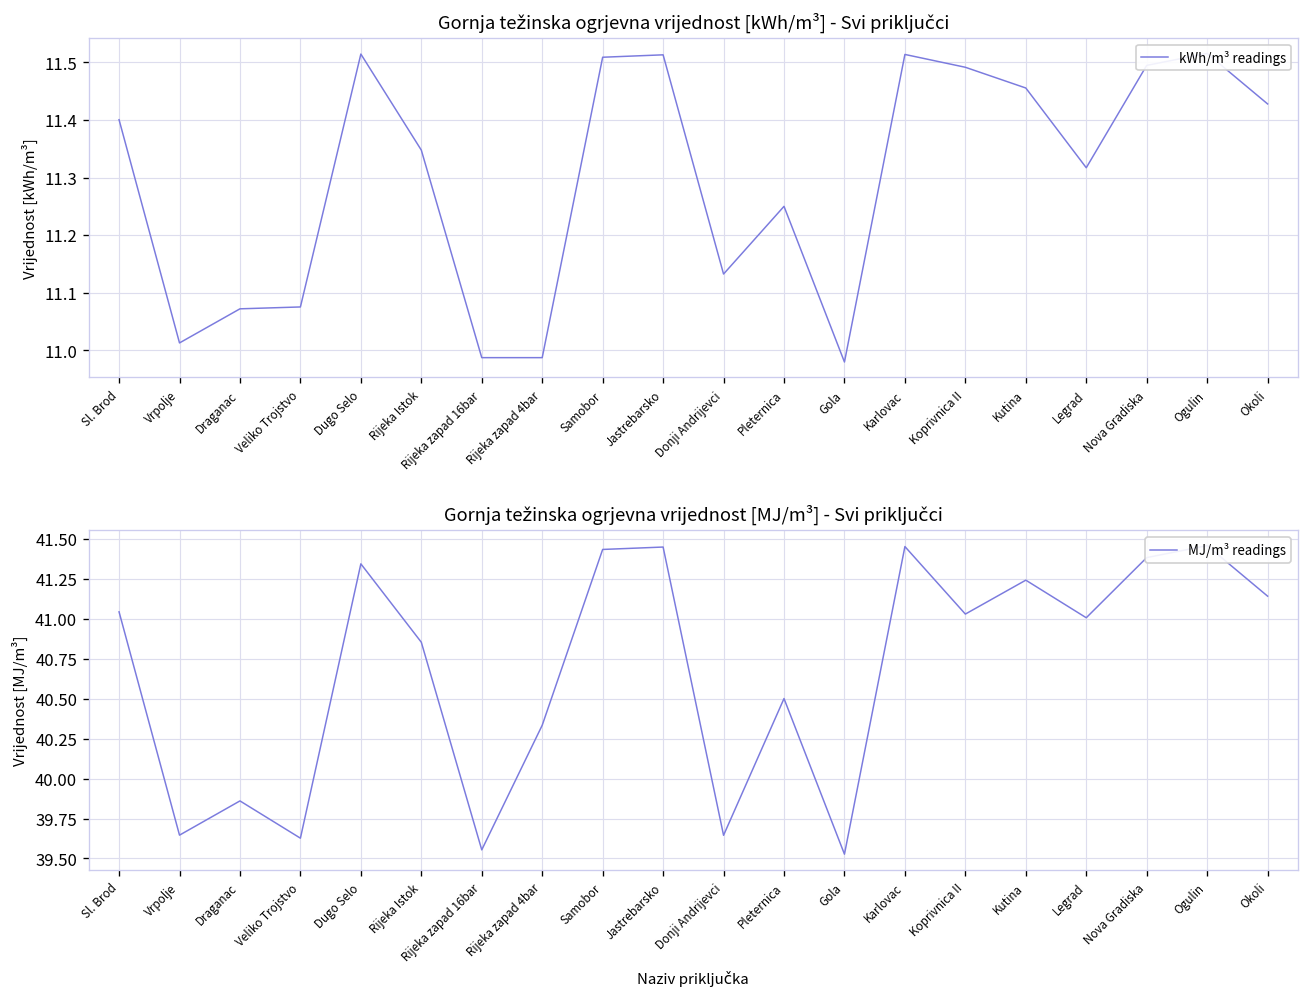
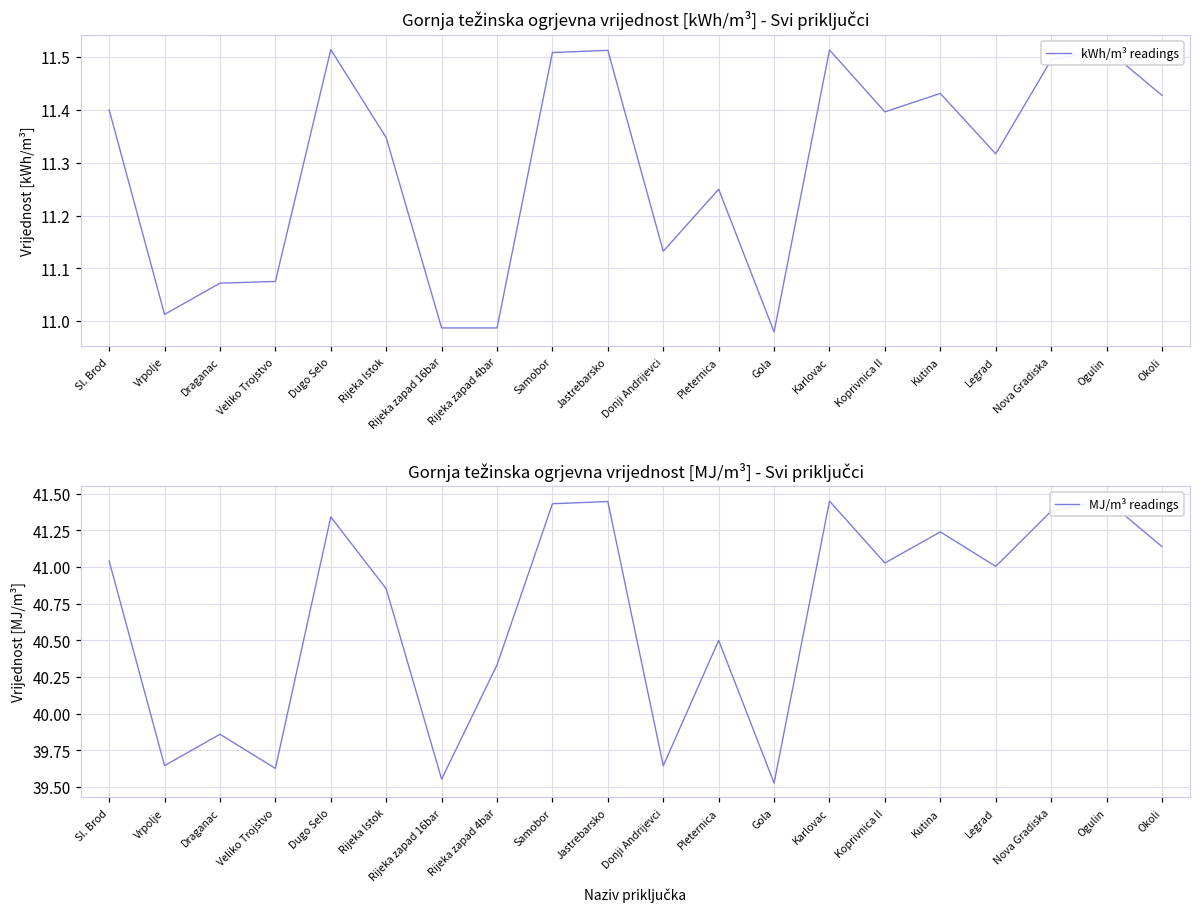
  {
    "Gornja težinska ogrjevna vrijednost [kWh/m³] - Svi priključci": {
      "Sl. Brod": 11.40,
      "Vrpolje": 11.01,
      "Draganac": 11.07,
      "Veliko Trojstvo": 11.08,
      "Dugo Selo": 11.51,
      "Rijeka Istok": 11.35,
      "Rijeka zapad 16bar": 10.99,
      "Rijeka zapad 4bar": 10.99,
      "Samobor": 11.51,
      "Jastrebarsko": 11.51,
      "Donji Andrijevci": 11.13,
      "Pleternica": 11.25,
      "Gola": 10.98,
      "Karlovac": 11.51,
-     "Koprivnica II": 11.49,
-     "Kutina": 11.46,
+     "Koprivnica II": 11.40,
+     "Kutina": 11.43,
      "Legrad": 11.32,
      "Okoli": 11.43
    },
    "Gornja težinska ogrjevna vrijednost [MJ/m³] - Svi priključci": {
      "Sl. Brod": 41.04,
      "Vrpolje": 39.65,
      "Draganac": 39.86,
      "Veliko Trojstvo": 39.63,
      "Dugo Selo": 41.34,
      "Rijeka Istok": 40.85,
      "Rijeka zapad 16bar": 39.55,
      "Rijeka zapad 4bar": 40.33,
      "Samobor": 41.43,
      "Jastrebarsko": 41.45,
      "Donji Andrijevci": 39.65,
      "Pleternica": 40.50,
      "Gola": 39.53,
      "Karlovac": 41.45,
      "Koprivnica II": 41.03,
      "Kutina": 41.24,
      "Legrad": 41.01,
      "Okoli": 41.14
    }
  }
